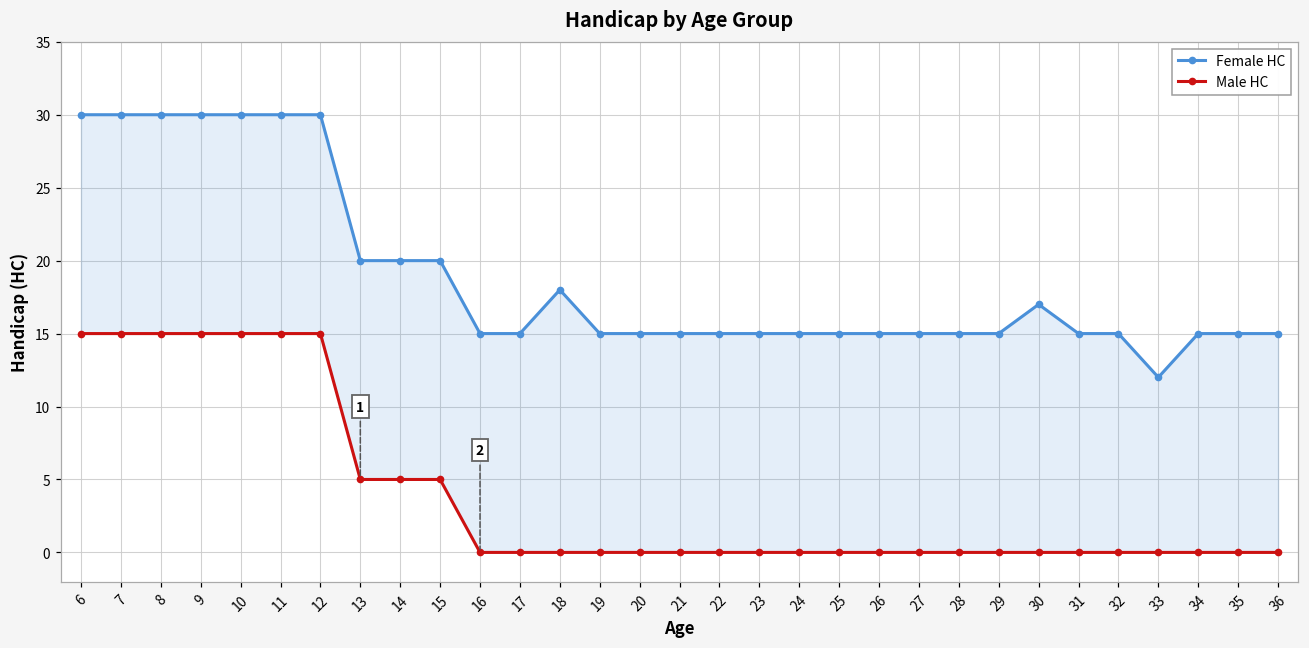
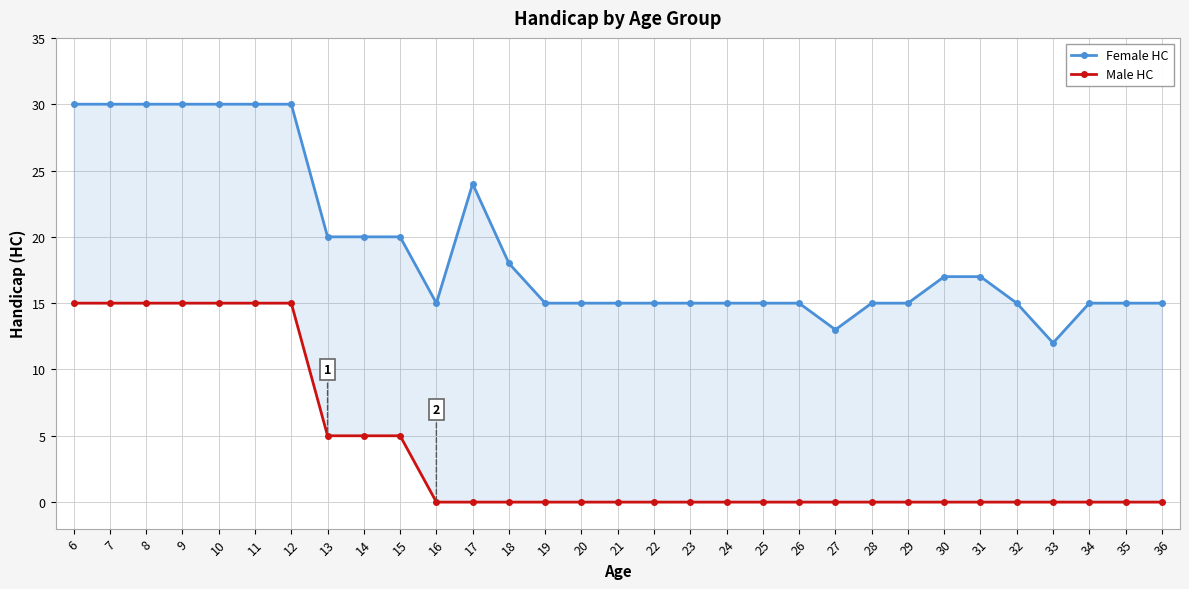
  {
    "Female HC": {
      "6": 30,
      "7": 30,
      "8": 30,
      "9": 30,
      "10": 30,
      "11": 30,
      "12": 30,
      "13": 20,
      "14": 20,
      "15": 20,
      "16": 15,
-     "17": 15,
+     "17": 24,
      "18": 18,
      "19": 15,
      "20": 15,
      "21": 15,
      "22": 15,
      "23": 15,
      "24": 15,
      "25": 15,
      "26": 15,
-     "27": 15,
+     "27": 13,
      "28": 15,
      "29": 15,
      "30": 17,
-     "31": 15,
+     "31": 17,
      "32": 15,
      "33": 12,
      "34": 15,
      "35": 15,
      "36": 15
    },
    "Male HC": {
      "6": 15,
      "7": 15,
      "8": 15,
      "9": 15,
      "10": 15,
      "11": 15,
      "12": 15,
      "14": 5,
      "15": 5,
      "17": 0,
      "18": 0,
      "19": 0,
      "20": 0,
      "21": 0,
      "22": 0,
      "23": 0,
      "24": 0,
      "25": 0,
      "26": 0,
      "27": 0,
      "28": 0,
      "29": 0,
      "30": 0,
      "31": 0,
      "32": 0,
      "33": 0,
      "34": 0,
      "35": 0,
      "36": 0
    }
  }
